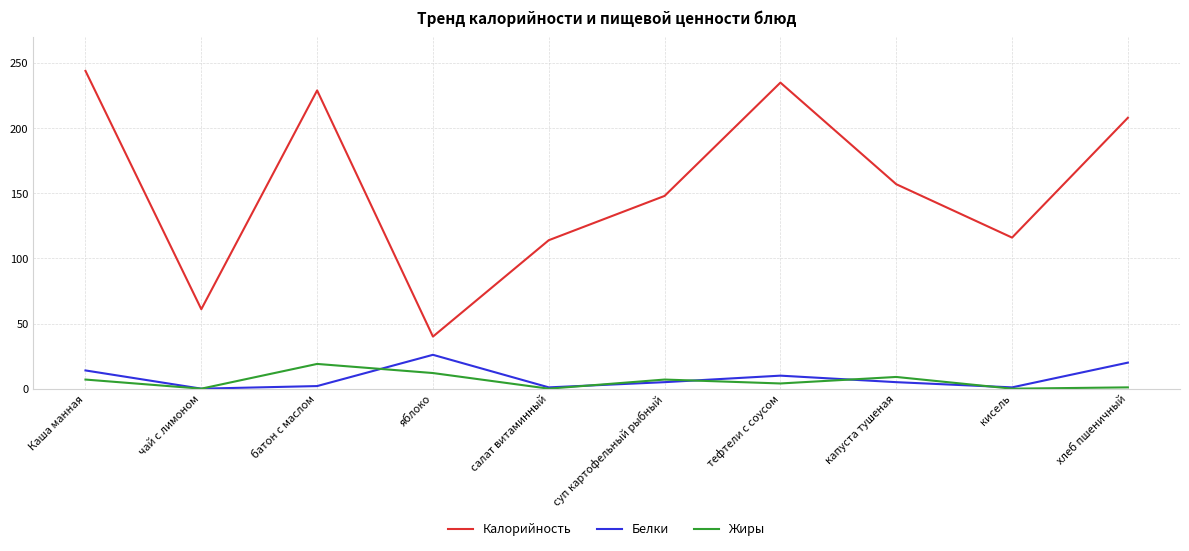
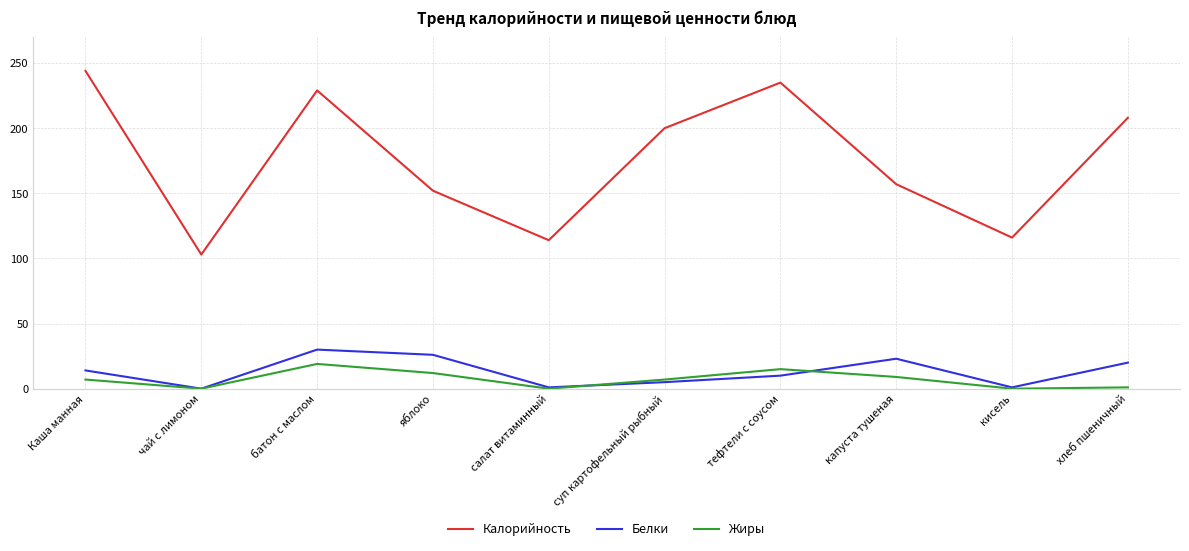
  {
    "Калорийность": {
      "Каша манная": 244,
-     "чай с лимоном": 61,
+     "чай с лимоном": 103,
      "батон с маслом": 229,
-     "яблоко": 40,
+     "яблоко": 152,
      "салат витаминный": 114,
-     "суп картофельный рыбный": 148,
+     "суп картофельный рыбный": 200,
      "тефтели с соусом": 235,
      "капуста тушеная": 157,
      "кисель": 116,
      "хлеб пшеничный": 208
    },
    "Белки": {
      "Каша манная": 14,
-     "батон с маслом": 2,
+     "батон с маслом": 30,
      "яблоко": 26,
      "суп картофельный рыбный": 5,
      "тефтели с соусом": 10,
-     "капуста тушеная": 5,
+     "капуста тушеная": 23,
      "хлеб пшеничный": 20
    },
    "Жиры": {
      "Каша манная": 7,
      "батон с маслом": 19,
      "яблоко": 12,
      "суп картофельный рыбный": 7,
-     "тефтели с соусом": 4,
+     "тефтели с соусом": 15,
      "капуста тушеная": 9,
      "хлеб пшеничный": 1
    }
  }
